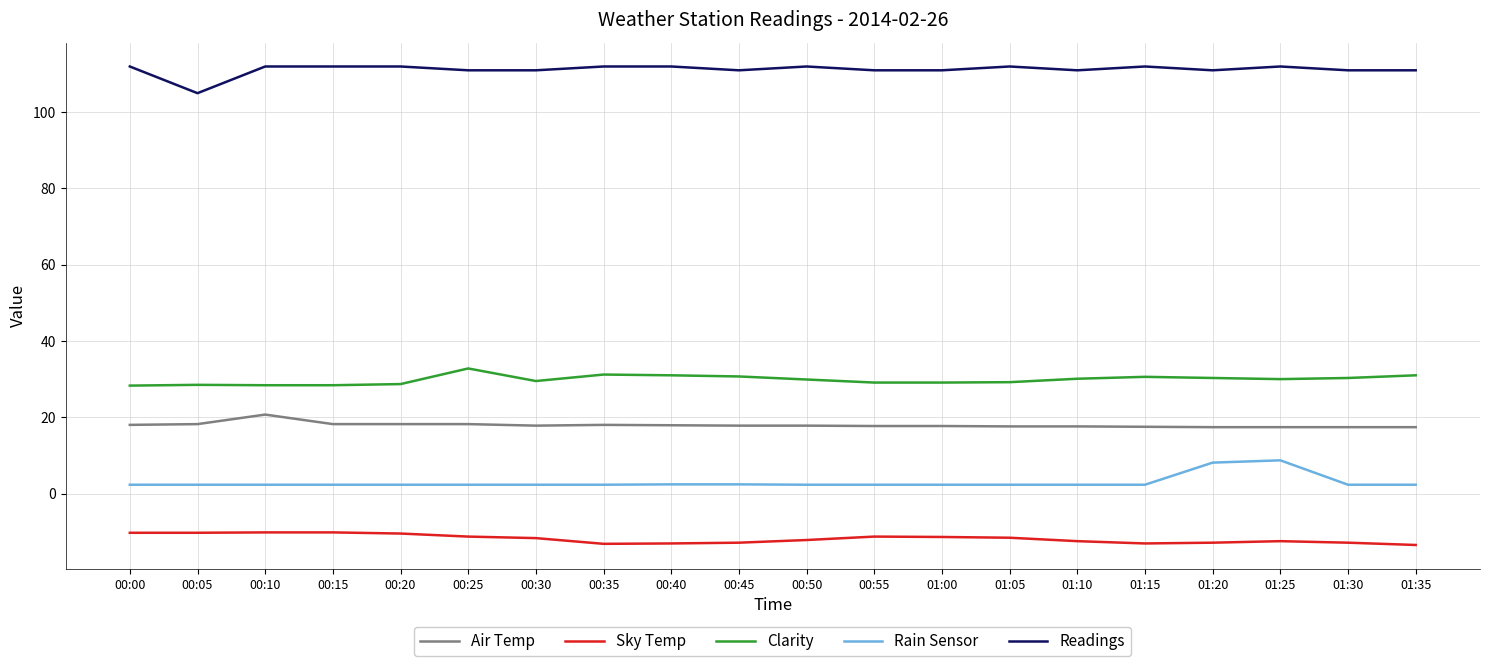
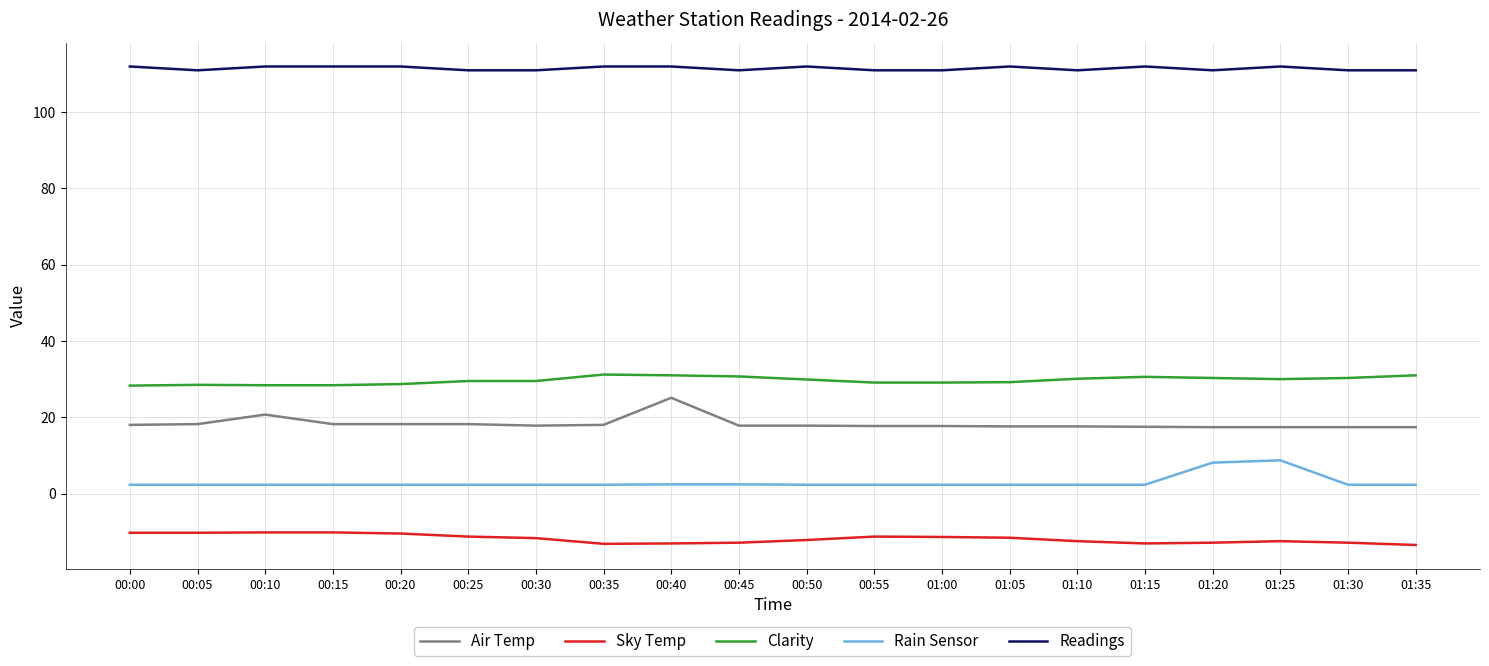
  {
    "Air Temp": {
      "00:00": 18,
      "00:05": 18,
      "00:10": 21,
      "00:15": 18,
      "00:20": 18,
      "00:25": 18,
      "00:30": 18,
      "00:35": 18,
-     "00:40": 18,
+     "00:40": 25,
      "00:45": 18,
      "00:50": 18,
      "00:55": 18,
      "01:00": 18,
      "01:05": 18,
      "01:10": 18,
      "01:15": 18,
      "01:20": 17,
      "01:25": 17,
      "01:30": 17,
      "01:35": 17
    },
    "Sky Temp": {
      "00:00": -10,
      "00:05": -10,
      "00:10": -10,
      "00:15": -10,
      "00:20": -11,
      "00:25": -11,
      "00:30": -12,
      "00:35": -13,
      "00:40": -13,
      "00:45": -13,
      "00:50": -12,
      "00:55": -11,
      "01:00": -11,
      "01:05": -12,
      "01:10": -13,
      "01:15": -13,
      "01:20": -13,
      "01:25": -13,
      "01:30": -13,
      "01:35": -14
    },
    "Clarity": {
      "00:00": 28,
      "00:05": 29,
      "00:10": 28,
      "00:15": 28,
      "00:20": 29,
-     "00:25": 33,
+     "00:25": 30,
      "00:30": 30,
      "00:35": 31,
      "00:40": 31,
      "00:45": 31,
      "00:50": 30,
      "00:55": 29,
      "01:00": 29,
      "01:05": 29,
      "01:10": 30,
      "01:15": 31,
      "01:20": 30,
      "01:25": 30,
      "01:30": 30,
      "01:35": 31
    },
    "Rain Sensor": {
      "00:00": 2,
      "00:05": 2,
      "00:10": 2,
      "00:15": 2,
      "00:20": 2,
      "00:25": 2,
      "00:30": 2,
      "00:35": 2,
      "00:40": 2,
      "00:45": 2,
      "00:50": 2,
      "00:55": 2,
      "01:00": 2,
      "01:05": 2,
      "01:10": 2,
      "01:15": 2,
      "01:20": 8,
      "01:25": 9,
      "01:30": 2,
      "01:35": 2
    },
    "Readings": {
      "00:00": 112,
-     "00:05": 105,
+     "00:05": 111,
      "00:10": 112,
      "00:15": 112,
      "00:20": 112,
      "00:25": 111,
      "00:30": 111,
      "00:35": 112,
      "00:40": 112,
      "00:45": 111,
      "00:50": 112,
      "00:55": 111,
      "01:00": 111,
      "01:05": 112,
      "01:10": 111,
      "01:15": 112,
      "01:20": 111,
      "01:25": 112,
      "01:30": 111,
      "01:35": 111
    }
  }
